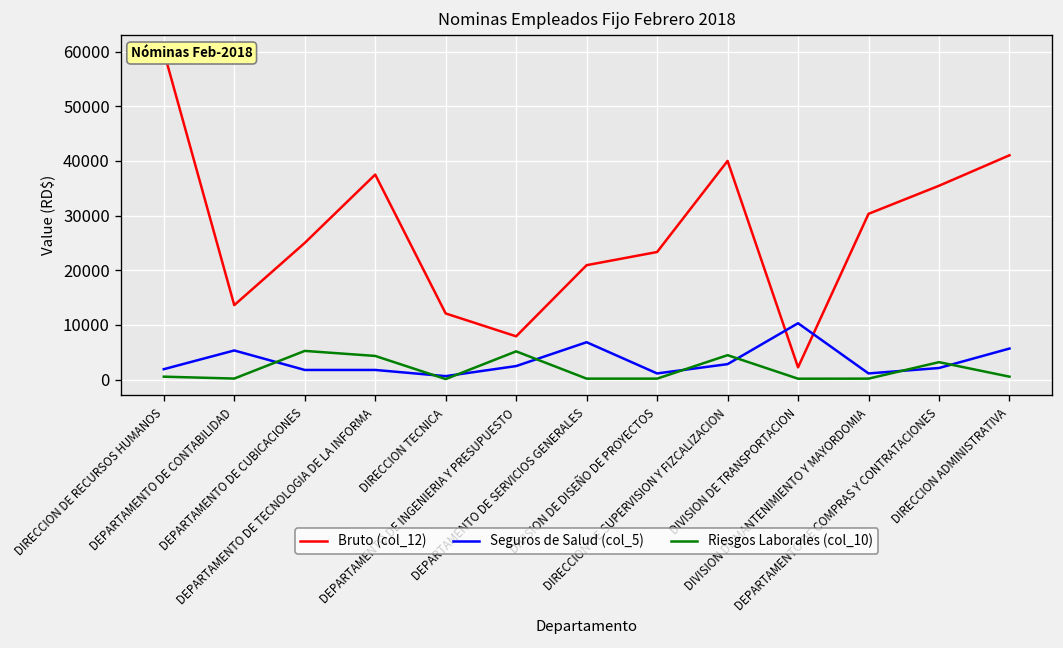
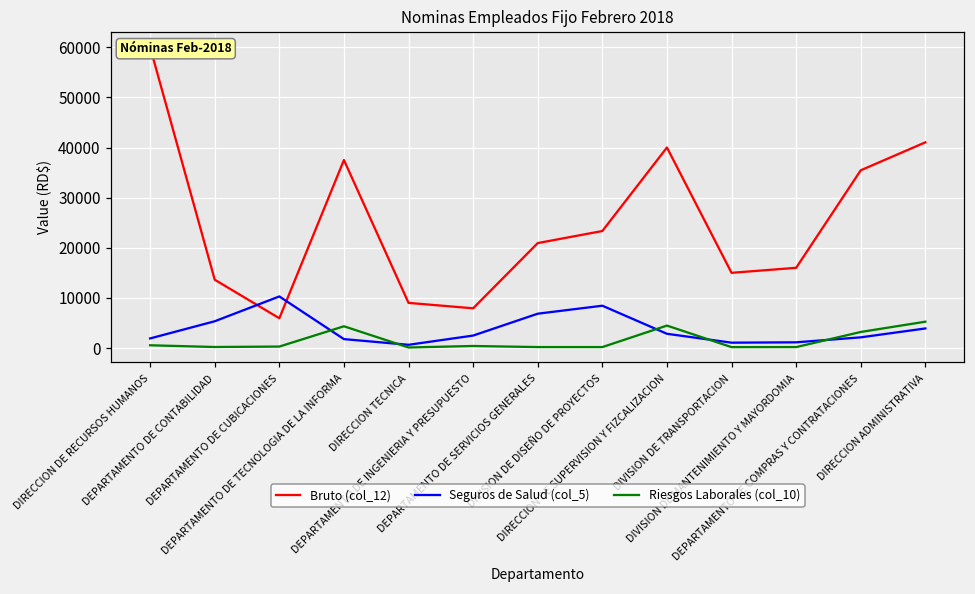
  {
    "Bruto (col_12)": {
      "DEPARTAMENTO DE CONTABILIDAD": 14000,
-     "DEPARTAMENTO DE CUBICACIONES": 25000,
+     "DEPARTAMENTO DE CUBICACIONES": 6000,
      "DEPARTAMENTO DE TECNOLOGIA DE LA INFORMA": 38000,
-     "DIRECCION TECNICA": 12000,
+     "DIRECCION TECNICA": 9000,
      "DEPARTAMENTO DE INGENIERIA Y PRESUPUESTO": 8000,
      "DEPARTAMENTO DE SERVICIOS GENERALES": 21000,
      "DIVISION DE DISEÑO DE PROYECTOS": 23000,
      "DIRECCION DE SUPERVISION Y FIZCALIZACION": 40000,
-     "DIVISION DE TRANSPORTACION": 2000,
-     "DIVISION DE MANTENIMIENTO Y MAYORDOMIA": 30000,
+     "DIVISION DE TRANSPORTACION": 15000,
+     "DIVISION DE MANTENIMIENTO Y MAYORDOMIA": 16000,
      "DEPARTAMENTO DE COMPRAS Y CONTRATACIONES": 35000,
      "DIRECCION ADMINISTRATIVA": 41000
    },
    "Seguros de Salud (col_5)": {
      "DIRECCION DE RECURSOS HUMANOS": 2000,
      "DEPARTAMENTO DE CONTABILIDAD": 5000,
-     "DEPARTAMENTO DE CUBICACIONES": 2000,
+     "DEPARTAMENTO DE CUBICACIONES": 10000,
      "DEPARTAMENTO DE TECNOLOGIA DE LA INFORMA": 2000,
      "DEPARTAMENTO DE INGENIERIA Y PRESUPUESTO": 2000,
      "DEPARTAMENTO DE SERVICIOS GENERALES": 7000,
-     "DIVISION DE DISEÑO DE PROYECTOS": 1000,
+     "DIVISION DE DISEÑO DE PROYECTOS": 8000,
      "DIRECCION DE SUPERVISION Y FIZCALIZACION": 3000,
-     "DIVISION DE TRANSPORTACION": 10000,
+     "DIVISION DE TRANSPORTACION": 1000,
      "DIVISION DE MANTENIMIENTO Y MAYORDOMIA": 1000,
      "DEPARTAMENTO DE COMPRAS Y CONTRATACIONES": 2000,
-     "DIRECCION ADMINISTRATIVA": 6000
+     "DIRECCION ADMINISTRATIVA": 4000
    },
    "Riesgos Laborales (col_10)": {
      "DIRECCION DE RECURSOS HUMANOS": 1000,
      "DEPARTAMENTO DE CONTABILIDAD": 0,
-     "DEPARTAMENTO DE CUBICACIONES": 5000,
+     "DEPARTAMENTO DE CUBICACIONES": 0,
      "DEPARTAMENTO DE TECNOLOGIA DE LA INFORMA": 4000,
-     "DEPARTAMENTO DE INGENIERIA Y PRESUPUESTO": 5000,
+     "DEPARTAMENTO DE INGENIERIA Y PRESUPUESTO": 0,
      "DEPARTAMENTO DE SERVICIOS GENERALES": 0,
      "DIVISION DE DISEÑO DE PROYECTOS": 0,
      "DIRECCION DE SUPERVISION Y FIZCALIZACION": 4000,
      "DIVISION DE TRANSPORTACION": 0,
      "DIVISION DE MANTENIMIENTO Y MAYORDOMIA": 0,
      "DEPARTAMENTO DE COMPRAS Y CONTRATACIONES": 3000,
-     "DIRECCION ADMINISTRATIVA": 1000
+     "DIRECCION ADMINISTRATIVA": 5000
    }
  }
